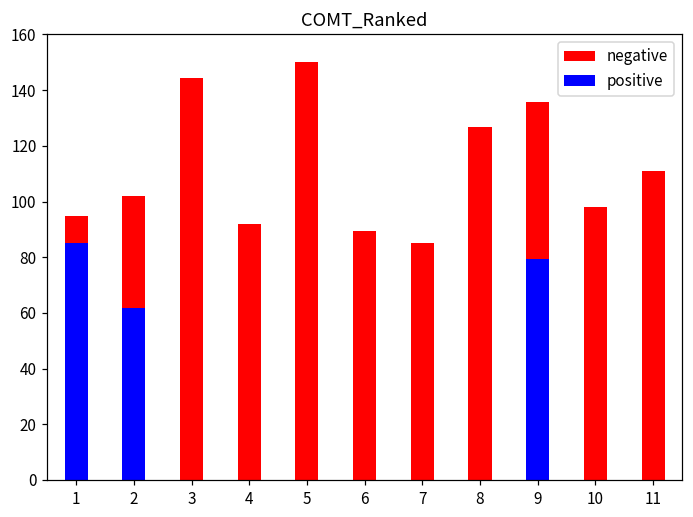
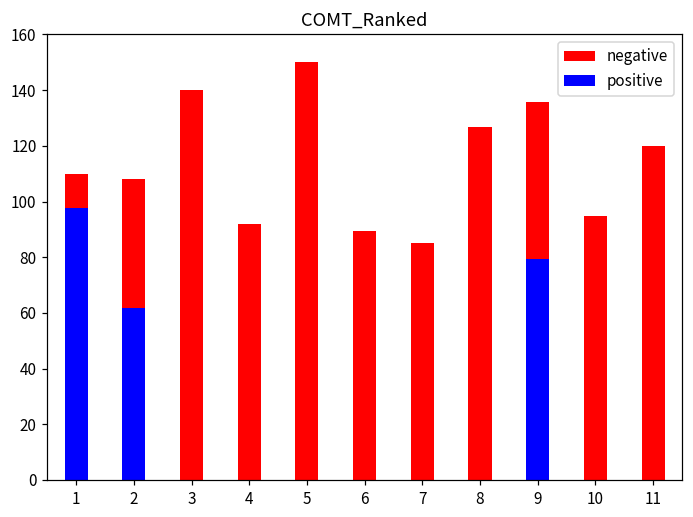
  {
    "negative": {
-     "1": 95,
-     "2": 102,
-     "3": 144,
+     "1": 110,
+     "2": 108,
+     "3": 140,
      "4": 92,
      "5": 150,
      "6": 89,
      "7": 85,
      "8": 127,
      "9": 136,
-     "10": 98,
-     "11": 111
+     "10": 95,
+     "11": 120
    },
    "positive": {
-     "1": 85,
+     "1": 98,
      "3": 0,
      "4": 0,
      "5": 0,
      "6": 0,
      "7": 0,
      "8": 0,
      "10": 0,
      "11": 0
    }
  }
